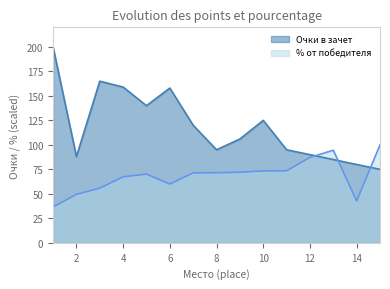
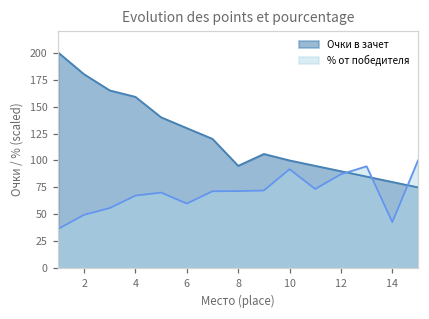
  {
    "Очки в зачет": {
-     "2": 90,
+     "2": 180,
      "4": 160,
-     "6": 160,
+     "6": 130,
      "8": 100,
-     "10": 130,
+     "10": 100,
      "12": 90,
      "14": 80
    },
    "% от победителя": {
      "2": 50,
      "4": 70,
      "6": 60,
      "8": 70,
-     "10": 70,
+     "10": 90,
      "12": 90,
      "14": 40
    }
  }
